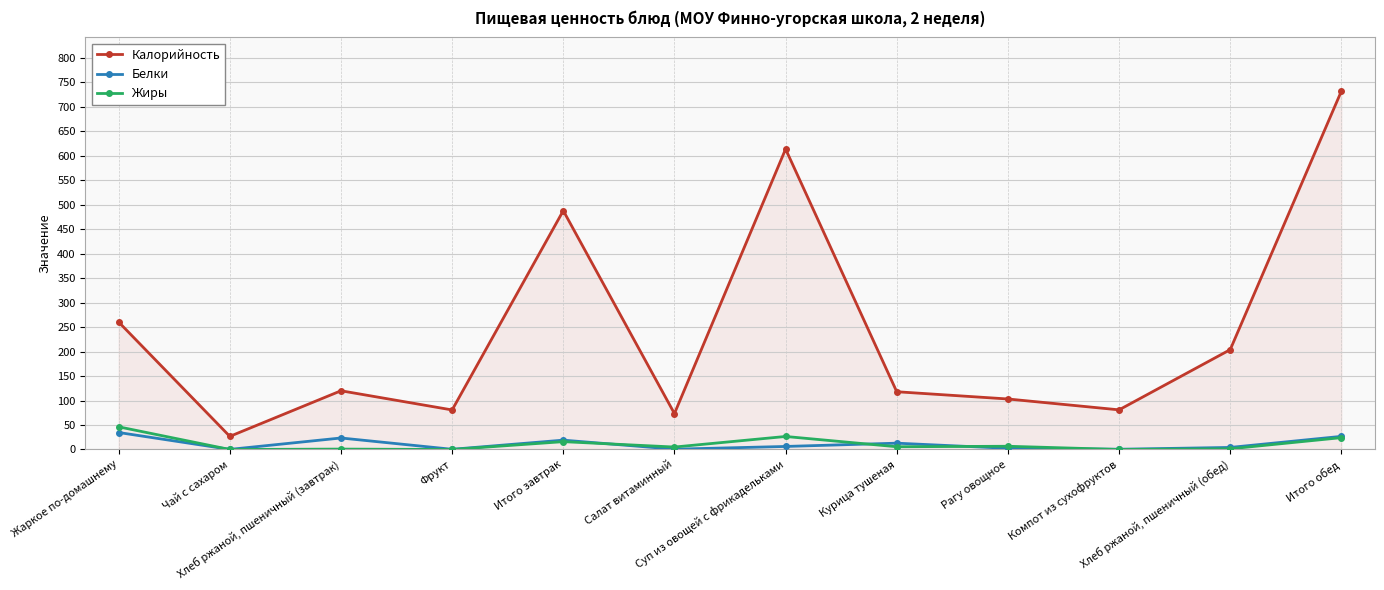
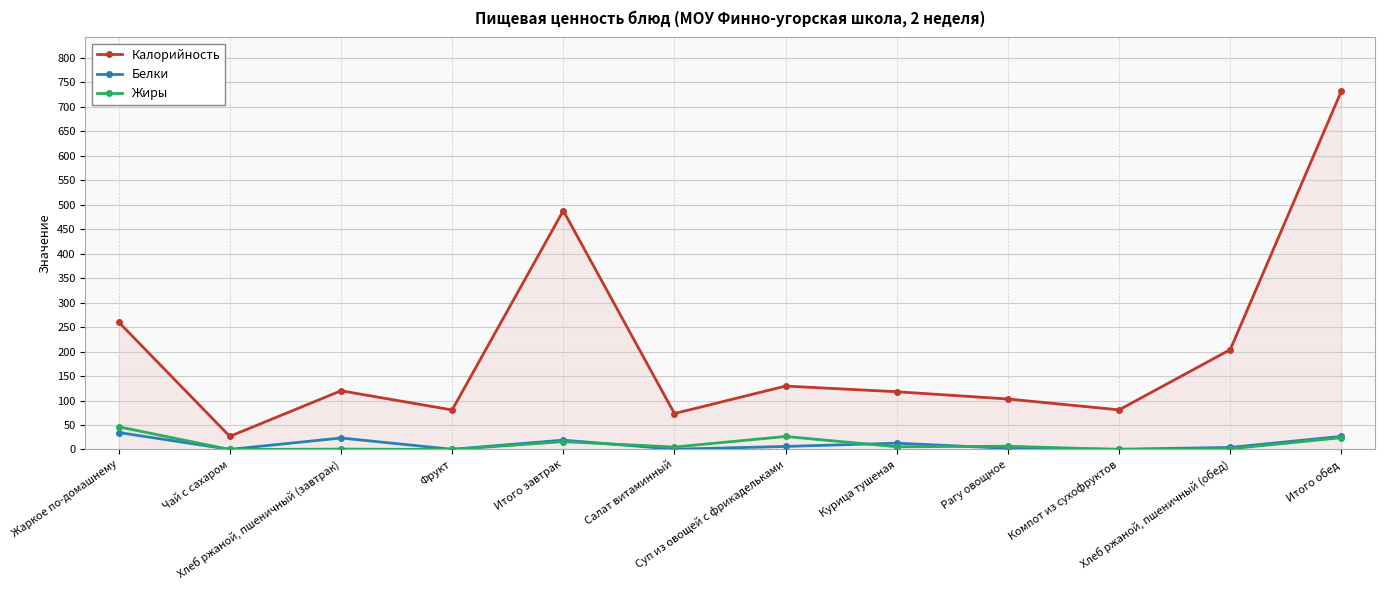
  {
    "Калорийность": {
      "Жаркое по-домашнему": 260,
      "Чай с сахаром": 30,
      "Хлеб ржаной, пшеничный (завтрак)": 120,
      "Фрукт": 80,
      "Итого завтрак": 490,
      "Салат витаминный": 70,
-     "Суп из овощей с фрикадельками": 610,
+     "Суп из овощей с фрикадельками": 130,
      "Курица тушеная": 120,
      "Рагу овощное": 100,
      "Компот из сухофруктов": 80,
      "Хлеб ржаной, пшеничный (обед)": 200,
      "Итого обед": 730
    },
    "Белки": {
      "Жаркое по-домашнему": 30,
      "Хлеб ржаной, пшеничный (завтрак)": 20,
      "Суп из овощей с фрикадельками": 10,
      "Курица тушеная": 10
    },
    "Жиры": {
      "Жаркое по-домашнему": 50,
      "Хлеб ржаной, пшеничный (завтрак)": 0,
      "Суп из овощей с фрикадельками": 30,
      "Курица тушеная": 10
    }
  }
